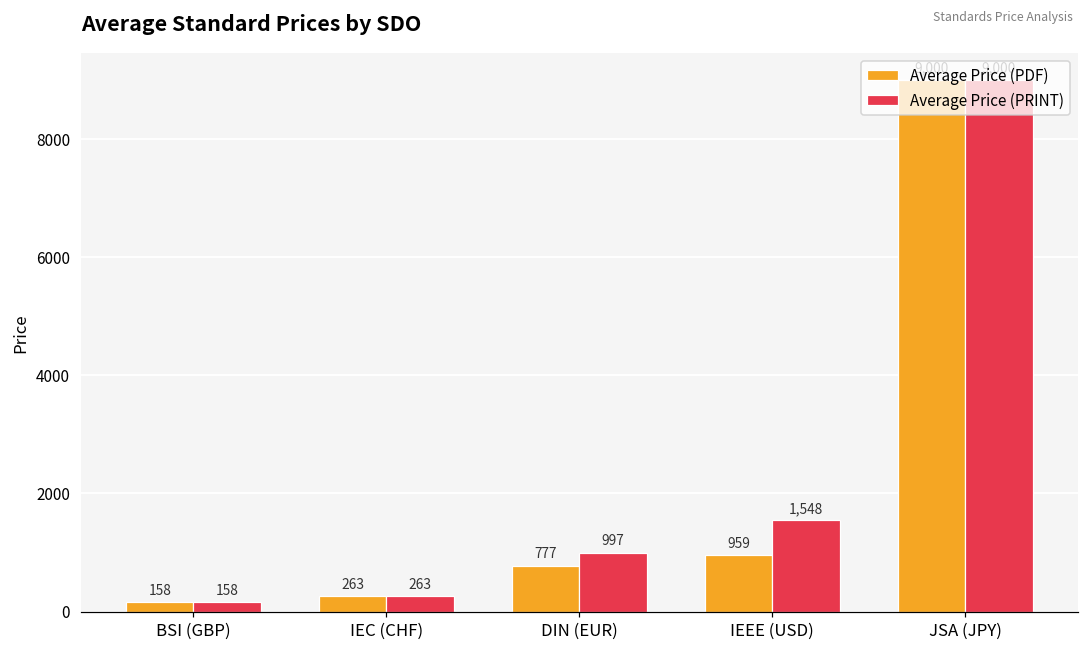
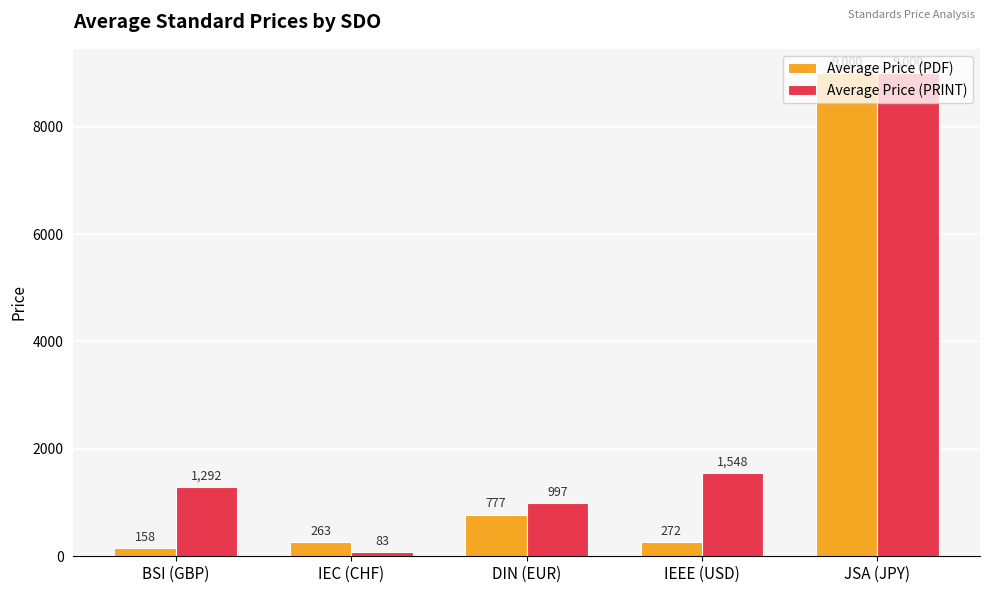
  {
    "Average Price (PDF)": {
      "BSI (GBP)": "158",
      "IEC (CHF)": "263",
      "DIN (EUR)": "777",
-     "IEEE (USD)": "959"
+     "IEEE (USD)": "272"
    },
    "Average Price (PRINT)": {
-     "BSI (GBP)": "158",
-     "IEC (CHF)": "263",
+     "BSI (GBP)": "1,292",
+     "IEC (CHF)": "83",
      "DIN (EUR)": "997",
      "IEEE (USD)": "1,548"
    }
  }
